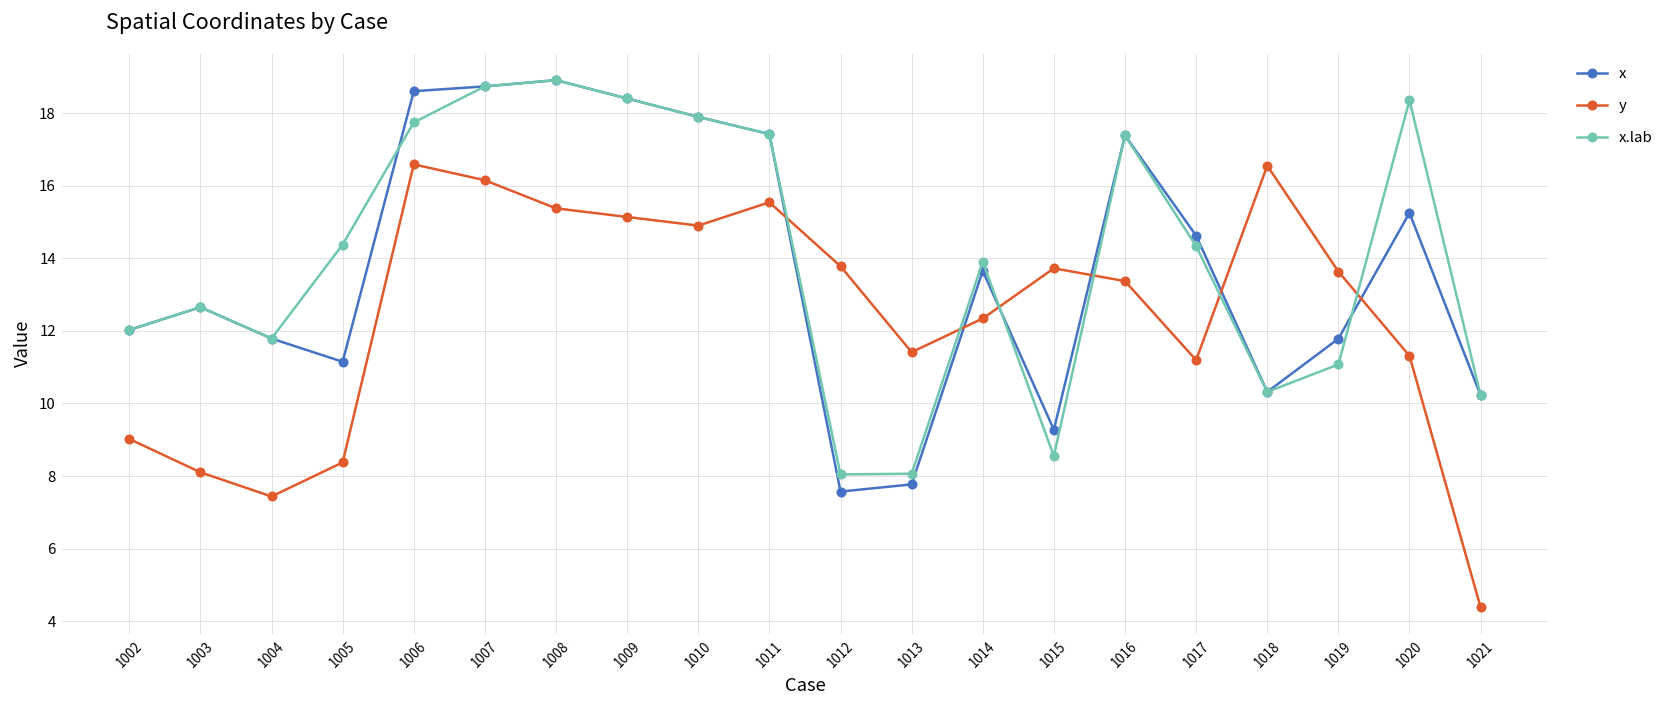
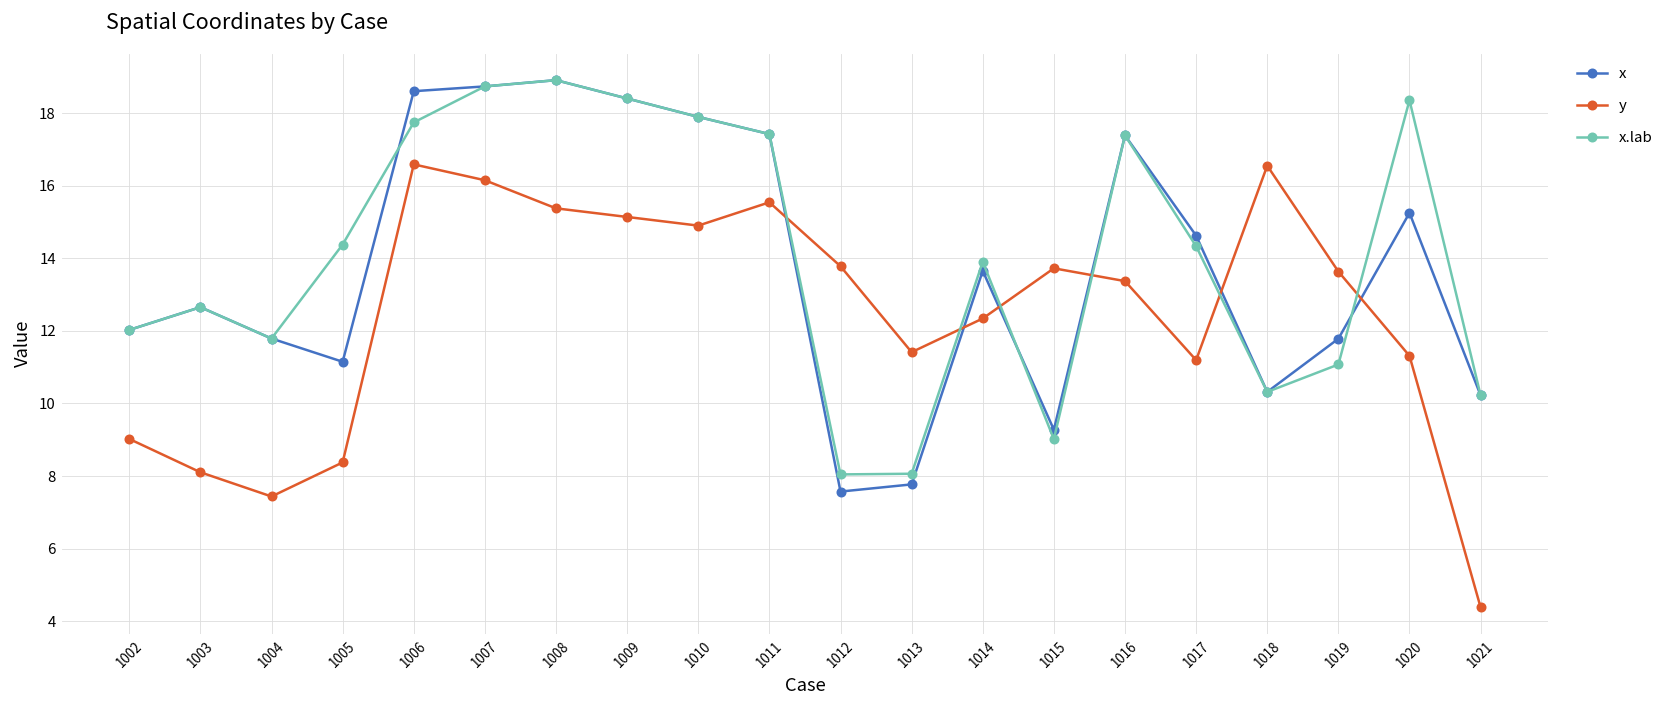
  {
    "x": {
      "1005": 11.1,
      "1006": 18.6,
      "1012": 7.6,
      "1013": 7.8,
      "1014": 13.7,
      "1015": 9.3,
      "1017": 14.6,
      "1019": 11.8,
      "1020": 15.3
    },
    "y": {
      "1002": 9.0,
      "1003": 8.1,
      "1004": 7.4,
      "1005": 8.4,
      "1006": 16.6,
      "1007": 16.1,
      "1008": 15.4,
      "1009": 15.1,
      "1010": 14.9,
      "1011": 15.5,
      "1012": 13.8,
      "1013": 11.4,
      "1014": 12.3,
      "1015": 13.7,
      "1016": 13.4,
      "1017": 11.2,
      "1018": 16.6,
      "1019": 13.6,
      "1020": 11.3,
      "1021": 4.4
    },
    "x.lab": {
      "1005": 14.4,
      "1006": 17.7,
      "1012": 8.0,
      "1013": 8.1,
      "1014": 13.9,
-     "1015": 8.5,
+     "1015": 9.0,
      "1017": 14.3,
      "1019": 11.1,
      "1020": 18.4
    }
  }
